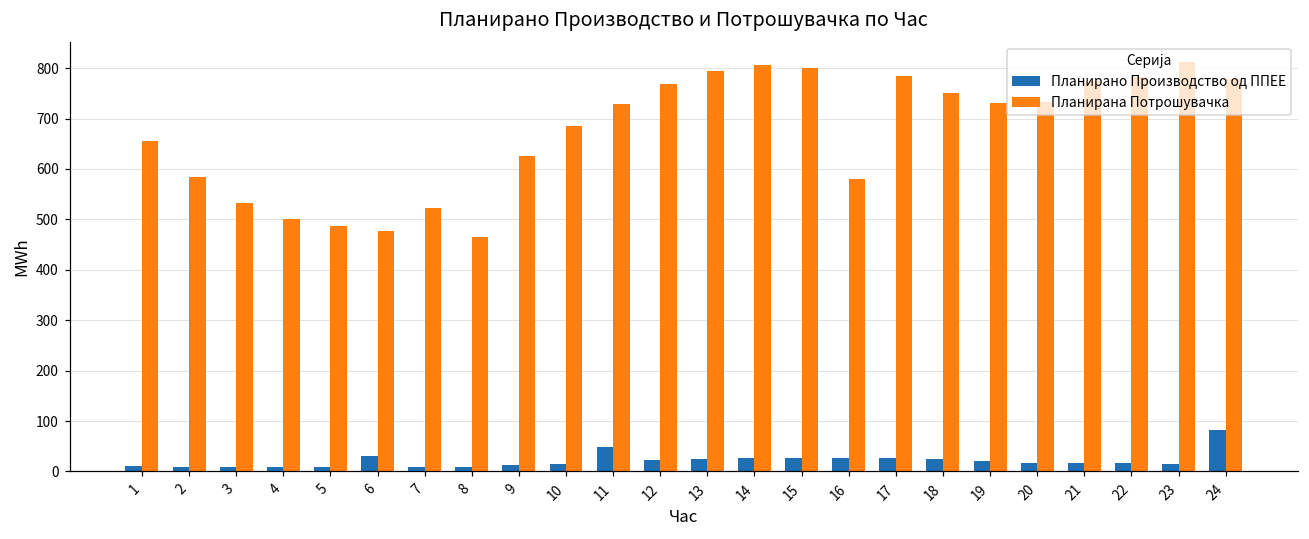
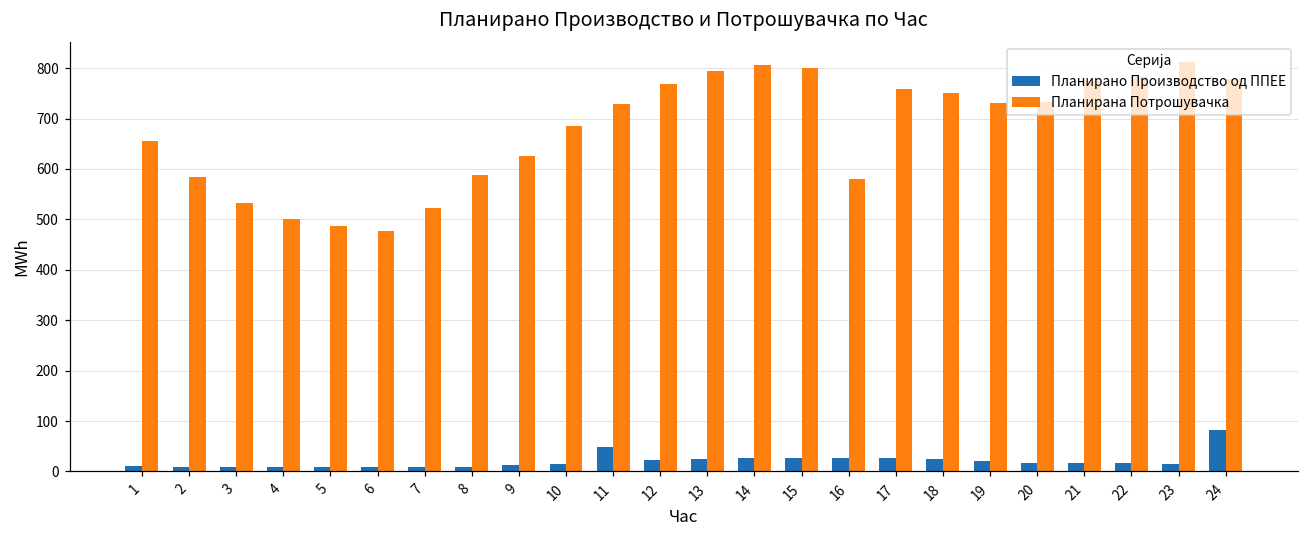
  {
    "Планирано Производство од ППЕЕ": {
      "1": 10,
      "2": 10,
      "3": 10,
      "4": 10,
      "5": 10,
-     "6": 30,
+     "6": 10,
      "7": 10,
      "8": 10,
      "9": 10,
      "10": 20,
      "11": 50,
      "12": 20,
      "13": 30,
      "14": 30,
      "15": 30,
      "16": 30,
      "17": 30,
      "18": 20,
      "19": 20,
      "20": 20,
      "21": 20,
      "22": 20,
      "23": 20,
      "24": 80
    },
    "Планирана Потрошувачка": {
      "1": 660,
      "2": 580,
      "3": 530,
      "4": 500,
      "5": 490,
      "6": 480,
      "7": 520,
-     "8": 460,
+     "8": 590,
      "9": 630,
      "10": 680,
      "11": 730,
      "12": 770,
      "13": 790,
      "14": 810,
      "15": 800,
      "16": 580,
-     "17": 780,
+     "17": 760,
      "18": 750,
      "19": 730
    }
  }
